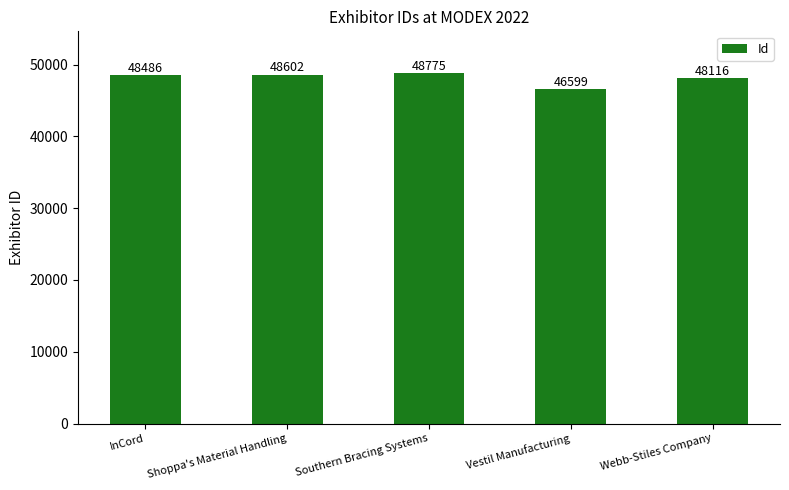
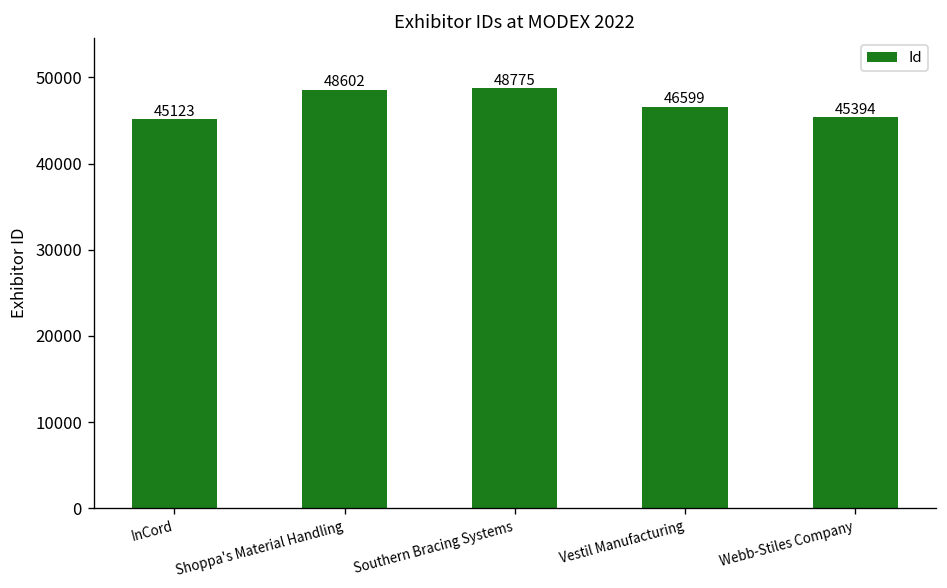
  {
-   "InCord": 48486,
+   "InCord": 45123,
    "Shoppa's Material Handling": 48602,
    "Southern Bracing Systems": 48775,
    "Vestil Manufacturing": 46599,
-   "Webb-Stiles Company": 48116
+   "Webb-Stiles Company": 45394
  }
